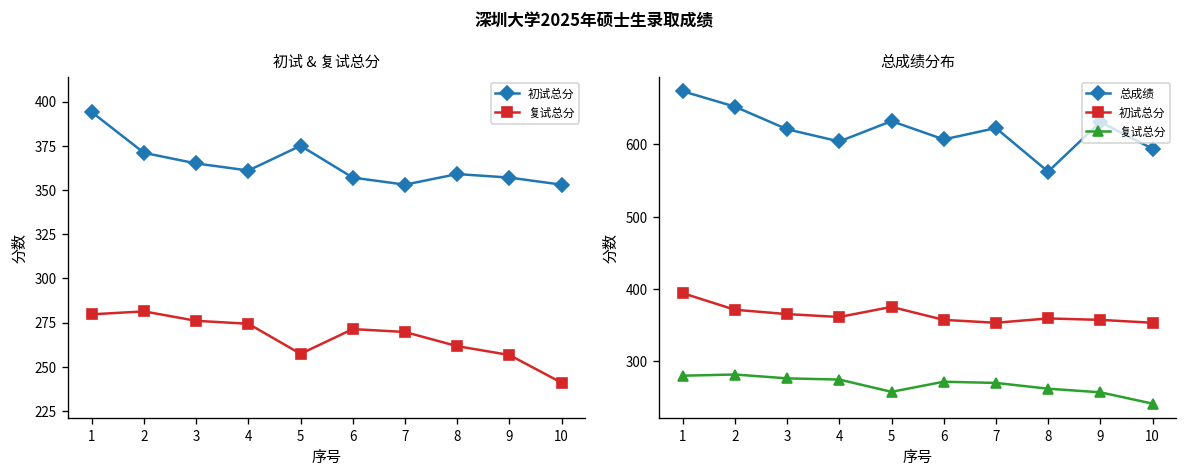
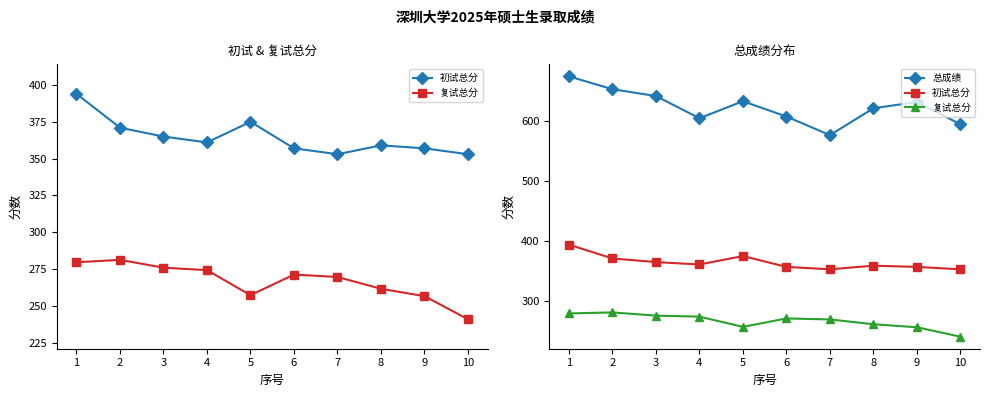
  {
    "总成绩分布": {
      "总成绩": {
        "1": 670,
        "2": 650,
-       "3": 620,
+       "3": 640,
        "4": 600,
        "5": 630,
        "6": 610,
-       "7": 620,
-       "8": 560,
+       "7": 580,
+       "8": 620,
        "10": 590
      },
      "初试总分": {
        "1": 390,
        "2": 370,
        "3": 370,
        "4": 360,
        "5": 380,
        "6": 360,
        "7": 350,
        "8": 360,
        "9": 360,
        "10": 350
      },
      "复试总分": {
        "1": 280,
        "2": 280,
        "3": 280,
        "4": 270,
        "5": 260,
        "6": 270,
        "7": 270,
        "8": 260,
        "9": 260,
        "10": 240
      }
    }
  }
